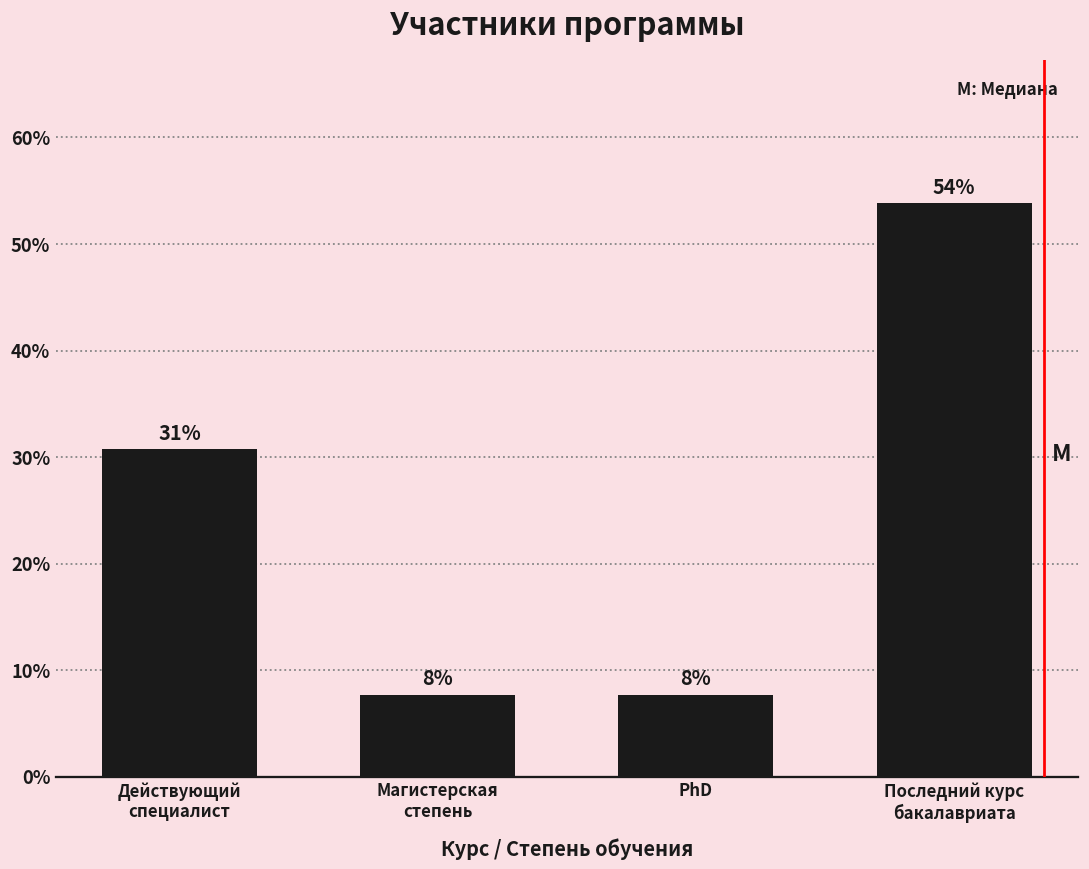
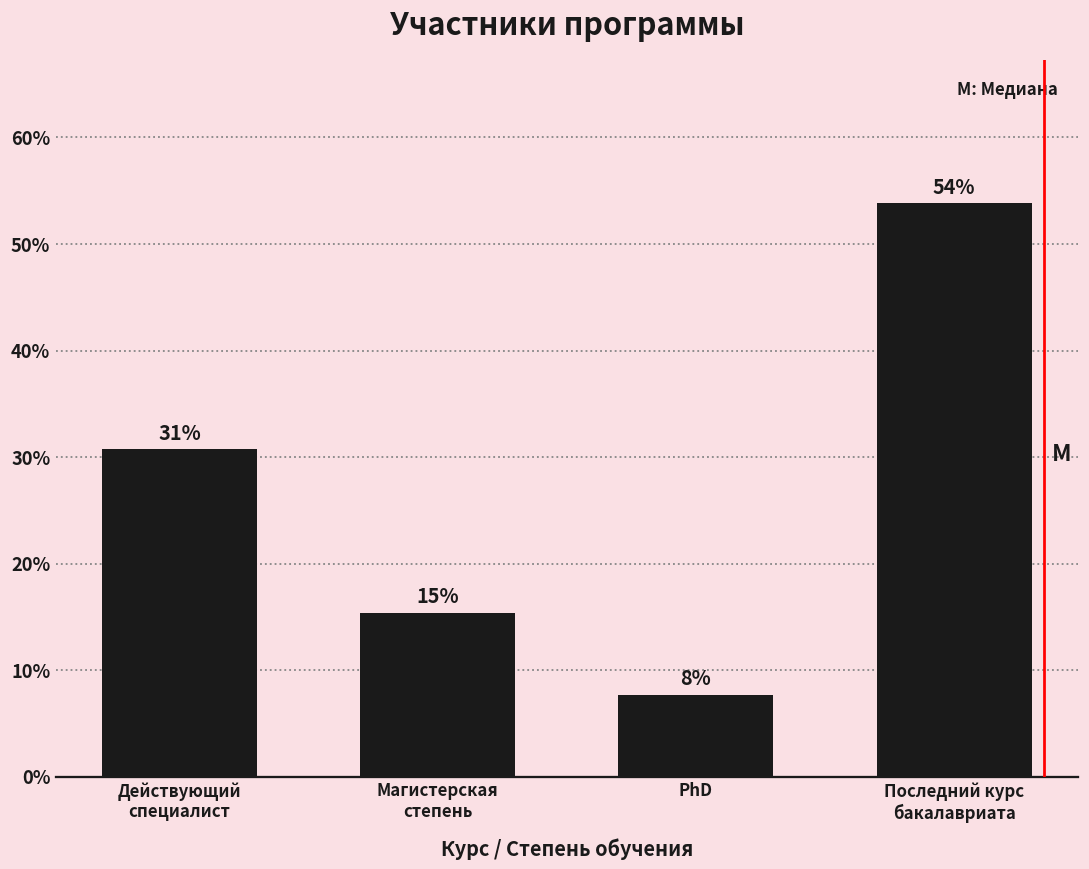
  {
    "Действующий специалист": "31%",
-   "Магистерская степень": "8%",
+   "Магистерская степень": "15%",
    "PhD": "8%",
    "Последний курс бакалавриата": "54%"
  }
